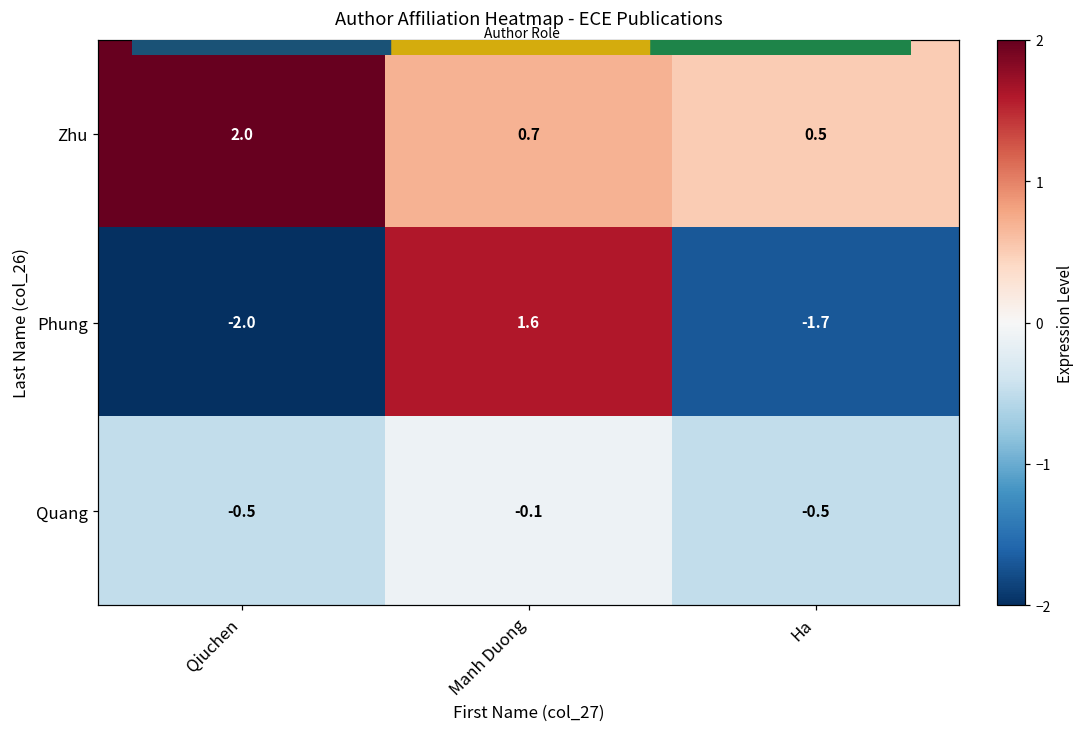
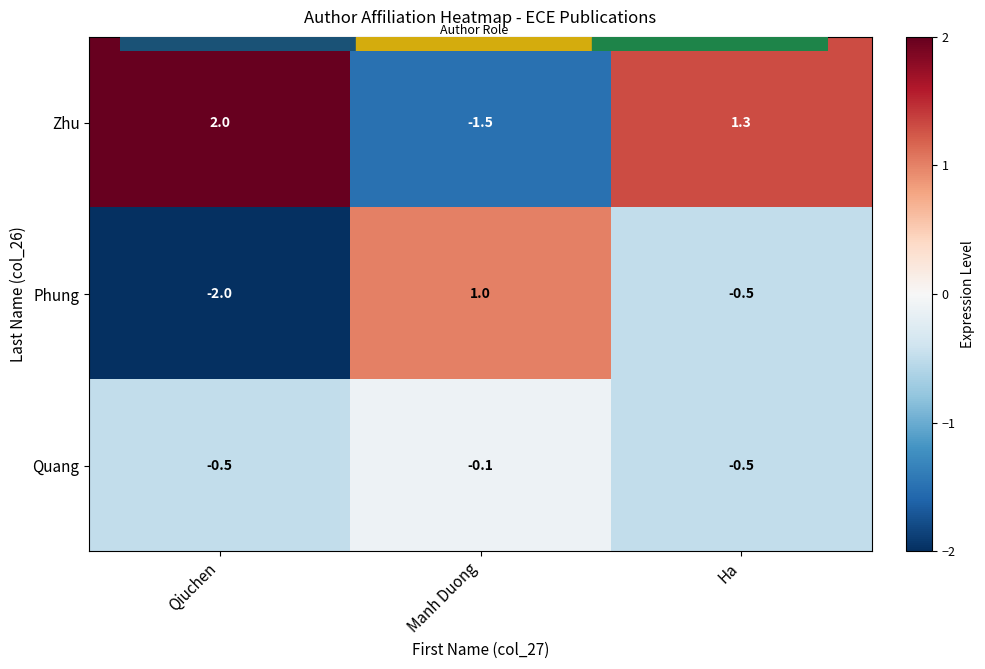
  {
    "Zhu": {
      "Qiuchen": 2.0,
-     "Manh Duong": 0.7,
-     "Ha": 0.5
+     "Manh Duong": -1.5,
+     "Ha": 1.3
    },
    "Phung": {
      "Qiuchen": -2.0,
-     "Manh Duong": 1.6,
-     "Ha": -1.7
+     "Manh Duong": 1.0,
+     "Ha": -0.5
    },
    "Quang": {
      "Qiuchen": -0.5,
      "Manh Duong": -0.1,
      "Ha": -0.5
    }
  }
